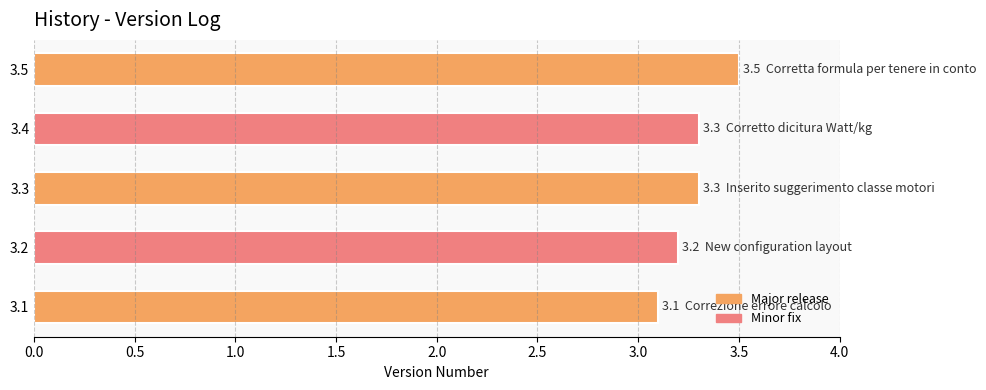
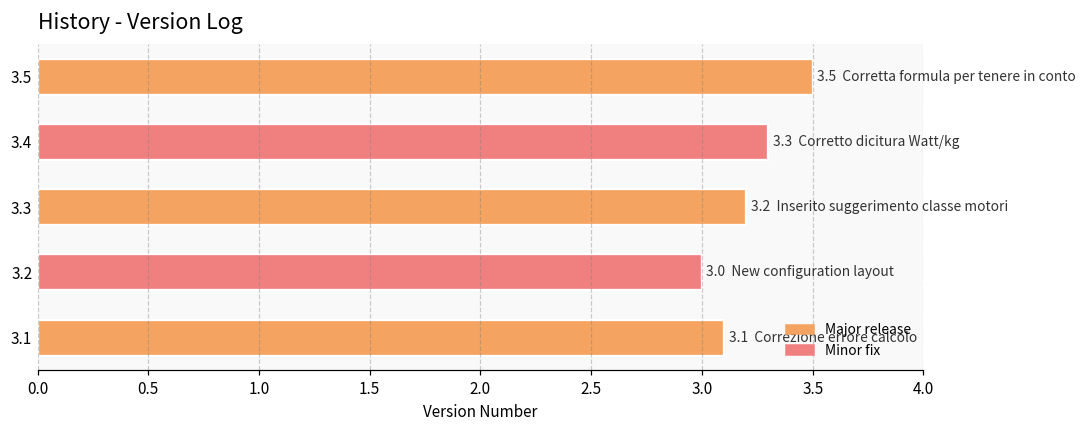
  {
    "3.5": 3.5,
    "3.4": 3.3,
-   "3.3": 3.3,
-   "3.2": 3.2,
+   "3.3": 3.2,
+   "3.2": 3.0,
    "3.1": 3.1
  }
